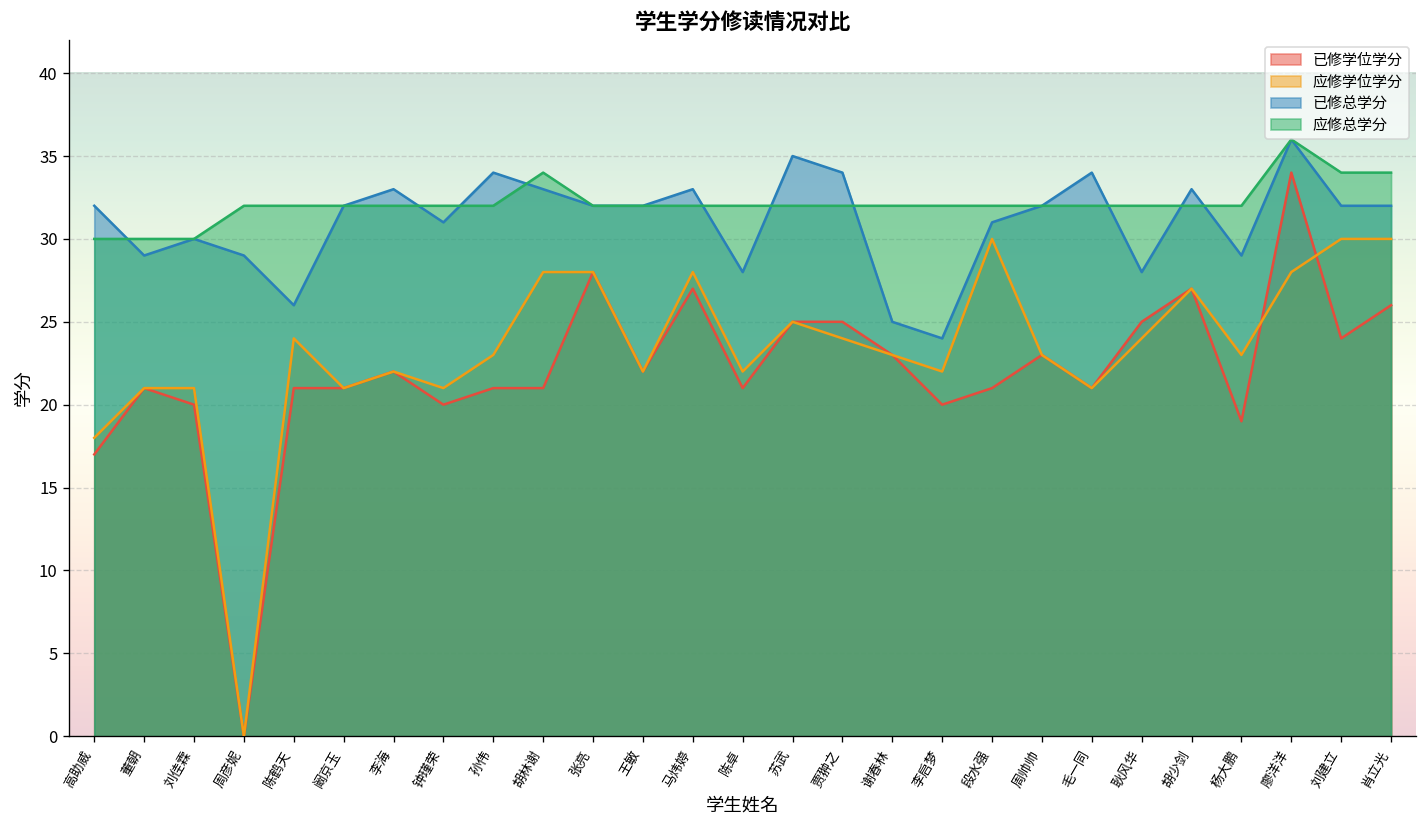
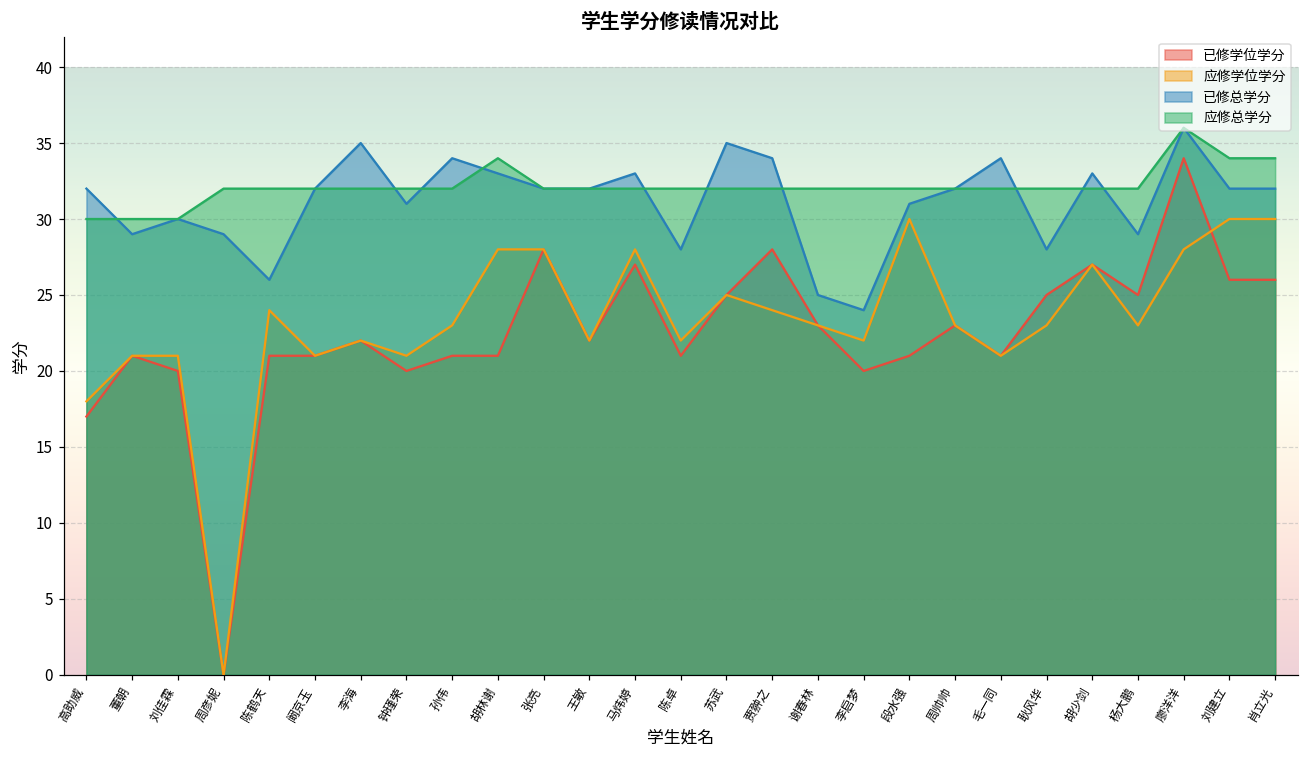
  {
    "已修学位学分": {
      "高助威": 17,
      "刘佳霖": 20,
      "陈鹤天": 21,
      "钟瑾荣": 20,
      "孙伟": 21,
      "胡林谢": 21,
      "马炜婷": 27,
      "陈卓": 21,
-     "贾翀之": 25,
+     "贾翀之": 28,
      "李启梦": 20,
      "段水强": 21,
      "耿风华": 25,
-     "杨大鹏": 19,
+     "杨大鹏": 25,
      "廖洋洋": 34,
-     "刘建立": 24,
+     "刘建立": 26,
      "肖立光": 26
    },
    "应修学位学分": {
      "高助威": 18,
      "刘佳霖": 21,
      "陈鹤天": 24,
      "钟瑾荣": 21,
      "孙伟": 23,
      "胡林谢": 28,
      "马炜婷": 28,
      "陈卓": 22,
      "贾翀之": 24,
      "李启梦": 22,
      "段水强": 30,
-     "耿风华": 24,
+     "耿风华": 23,
      "杨大鹏": 23,
      "廖洋洋": 28,
      "刘建立": 30,
      "肖立光": 30
    },
    "已修总学分": {
      "高助威": 32,
      "董朝": 29,
      "周彦妮": 29,
      "陈鹤天": 26,
-     "李海": 33,
+     "李海": 35,
      "钟瑾荣": 31,
      "孙伟": 34,
      "胡林谢": 33,
      "马炜婷": 33,
      "陈卓": 28,
      "苏武": 35,
      "贾翀之": 34,
      "谢春林": 25,
      "李启梦": 24,
      "段水强": 31,
      "毛一同": 34,
      "耿风华": 28,
      "胡少剑": 33,
      "杨大鹏": 29,
      "刘建立": 32,
      "肖立光": 32
    },
    "应修总学分": {
      "高助威": 30,
      "董朝": 30,
      "周彦妮": 32,
      "陈鹤天": 32,
      "李海": 32,
      "钟瑾荣": 32,
      "孙伟": 32,
      "胡林谢": 34,
      "马炜婷": 32,
      "陈卓": 32,
      "苏武": 32,
      "贾翀之": 32,
      "谢春林": 32,
      "李启梦": 32,
      "段水强": 32,
      "毛一同": 32,
      "耿风华": 32,
      "胡少剑": 32,
      "杨大鹏": 32,
      "刘建立": 34,
      "肖立光": 34
    }
  }
